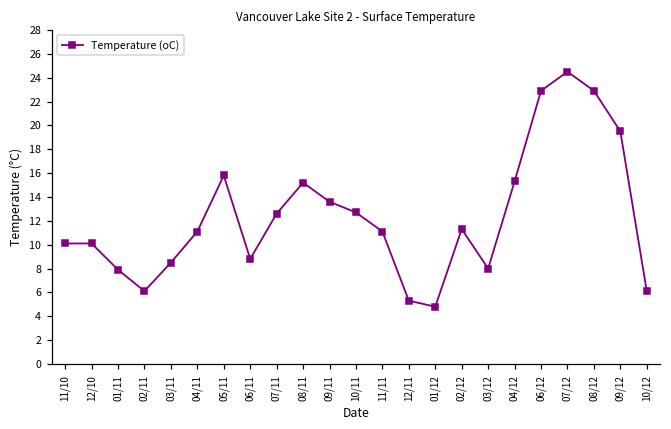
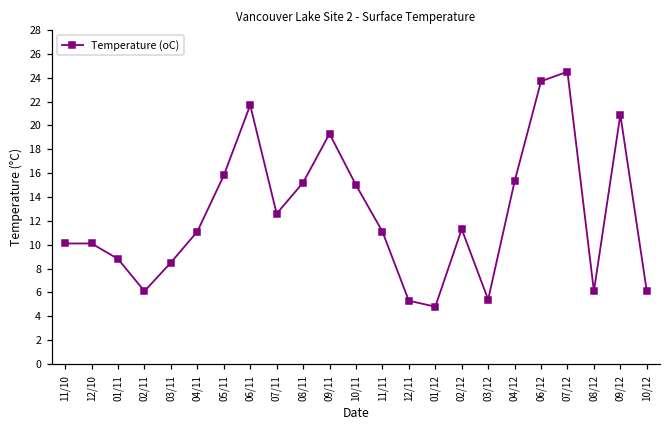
  {
    "11/10": 10.1,
    "12/10": 10.1,
-   "01/11": 7.9,
+   "01/11": 8.8,
    "02/11": 6.1,
    "03/11": 8.5,
    "04/11": 11.1,
    "05/11": 15.8,
-   "06/11": 8.8,
+   "06/11": 21.7,
    "07/11": 12.6,
    "08/11": 15.2,
-   "09/11": 13.6,
-   "10/11": 12.7,
+   "09/11": 19.3,
+   "10/11": 15.0,
    "11/11": 11.1,
    "12/11": 5.3,
    "01/12": 4.8,
    "02/12": 11.3,
-   "03/12": 8.0,
+   "03/12": 5.4,
    "04/12": 15.3,
-   "06/12": 22.9,
+   "06/12": 23.7,
    "07/12": 24.5,
-   "08/12": 22.9,
-   "09/12": 19.5,
+   "08/12": 6.1,
+   "09/12": 20.9,
    "10/12": 6.1
  }
